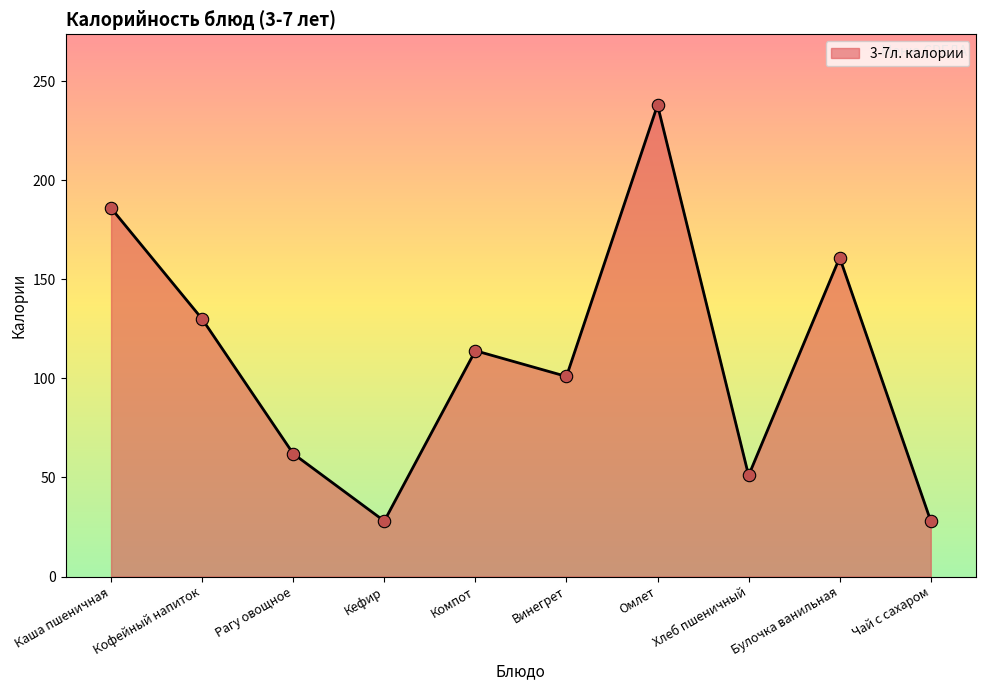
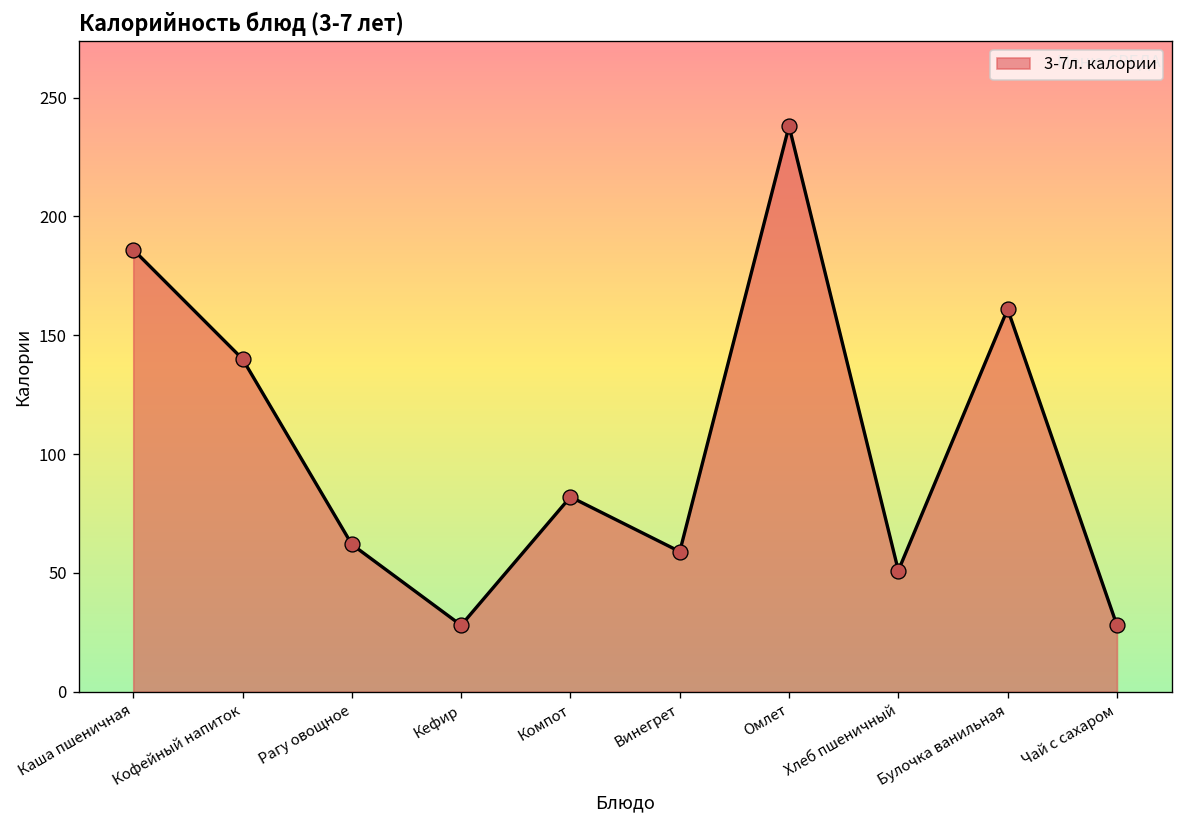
  {
    "Каша пшеничная": 186,
-   "Кофейный напиток": 130,
+   "Кофейный напиток": 140,
    "Рагу овощное": 62,
    "Кефир": 28,
-   "Компот": 114,
-   "Винегрет": 101,
+   "Компот": 82,
+   "Винегрет": 59,
    "Омлет": 238,
    "Хлеб пшеничный": 51,
    "Булочка ванильная": 161,
    "Чай с сахаром": 28
  }
